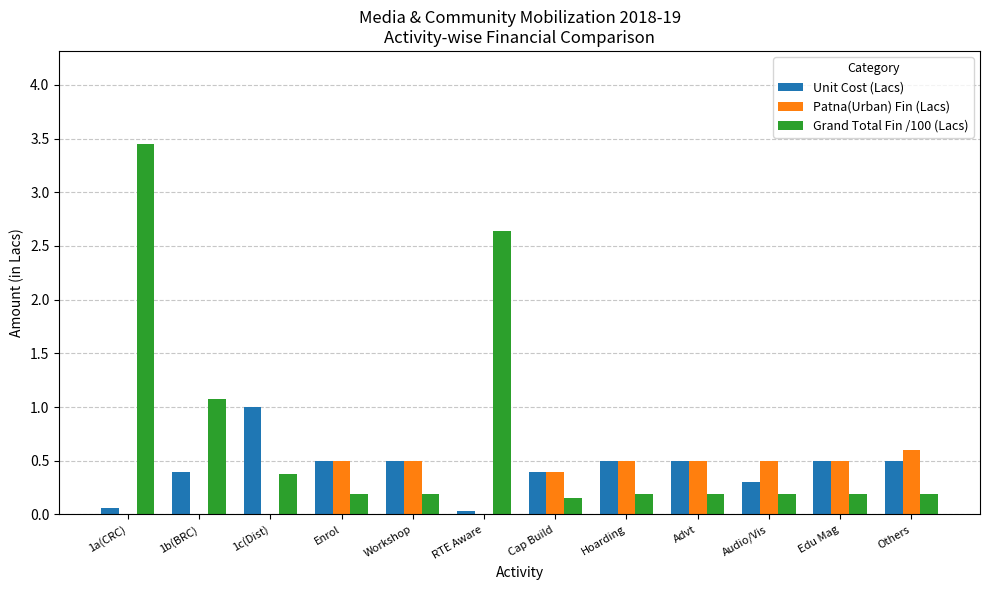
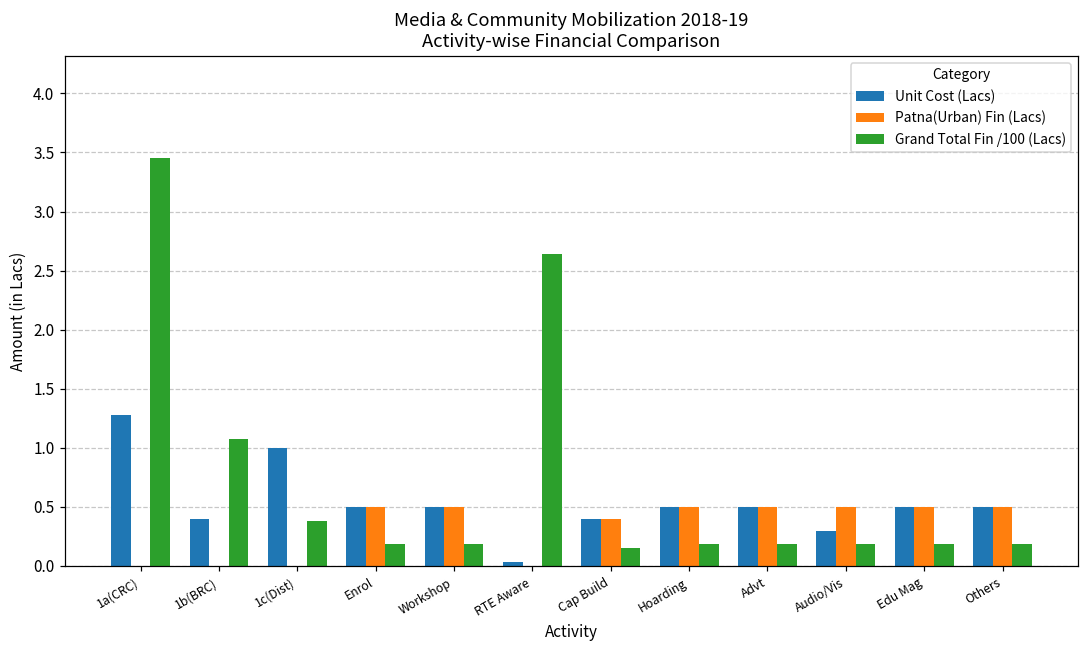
  {
    "Unit Cost (Lacs)": {
-     "1a(CRC)": 0.06,
+     "1a(CRC)": 1.28,
      "1b(BRC)": 0.40,
      "1c(Dist)": 1.00,
      "Enrol": 0.50,
      "Workshop": 0.50,
      "RTE Aware": 0.03,
      "Cap Build": 0.40,
      "Hoarding": 0.50,
      "Advt": 0.50,
      "Audio/Vis": 0.30,
      "Edu Mag": 0.50,
      "Others": 0.50
    },
    "Patna(Urban) Fin (Lacs)": {
      "1a(CRC)": 0.0,
      "1b(BRC)": 0.0,
      "1c(Dist)": 0.0,
      "Enrol": 0.5,
      "Workshop": 0.5,
      "RTE Aware": 0.0,
      "Cap Build": 0.4,
      "Hoarding": 0.5,
      "Advt": 0.5,
      "Audio/Vis": 0.5,
      "Edu Mag": 0.5,
-     "Others": 0.6
+     "Others": 0.5
    },
    "Grand Total Fin /100 (Lacs)": {
      "1a(CRC)": 3.45,
      "1b(BRC)": 1.07,
      "1c(Dist)": 0.38,
      "Enrol": 0.19,
      "Workshop": 0.19,
      "RTE Aware": 2.64,
      "Cap Build": 0.15,
      "Hoarding": 0.19,
      "Advt": 0.19,
      "Audio/Vis": 0.19,
      "Edu Mag": 0.19,
      "Others": 0.19
    }
  }
